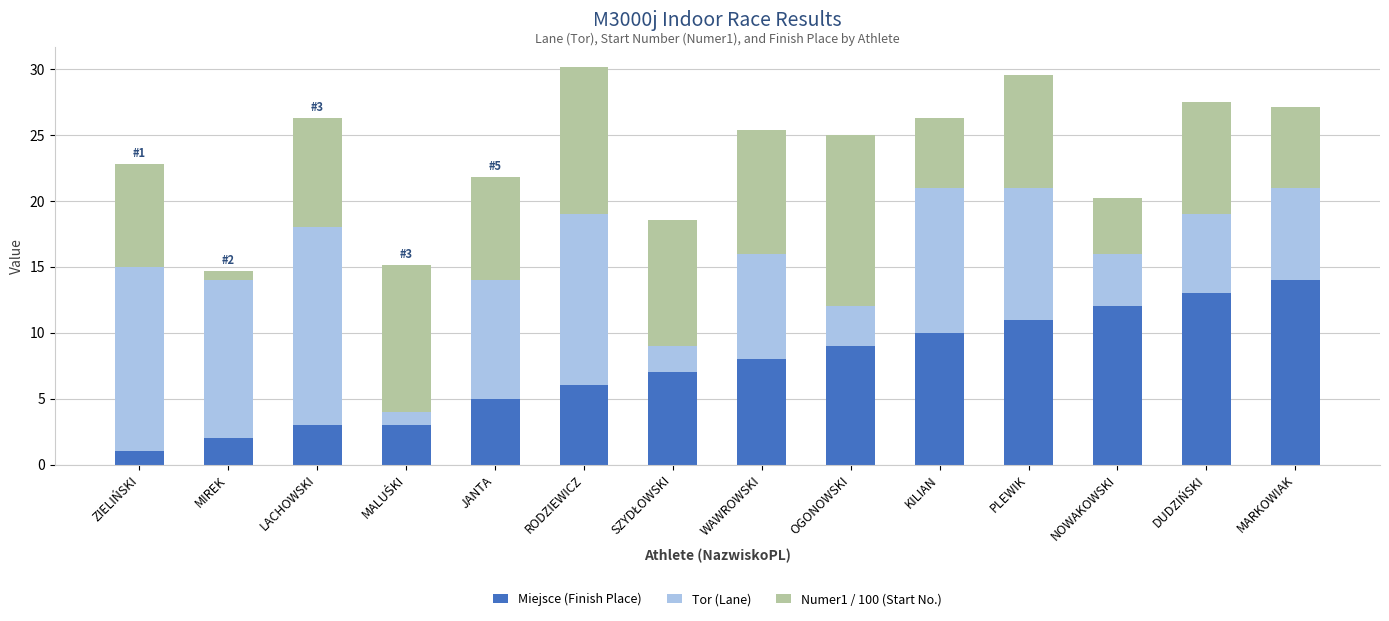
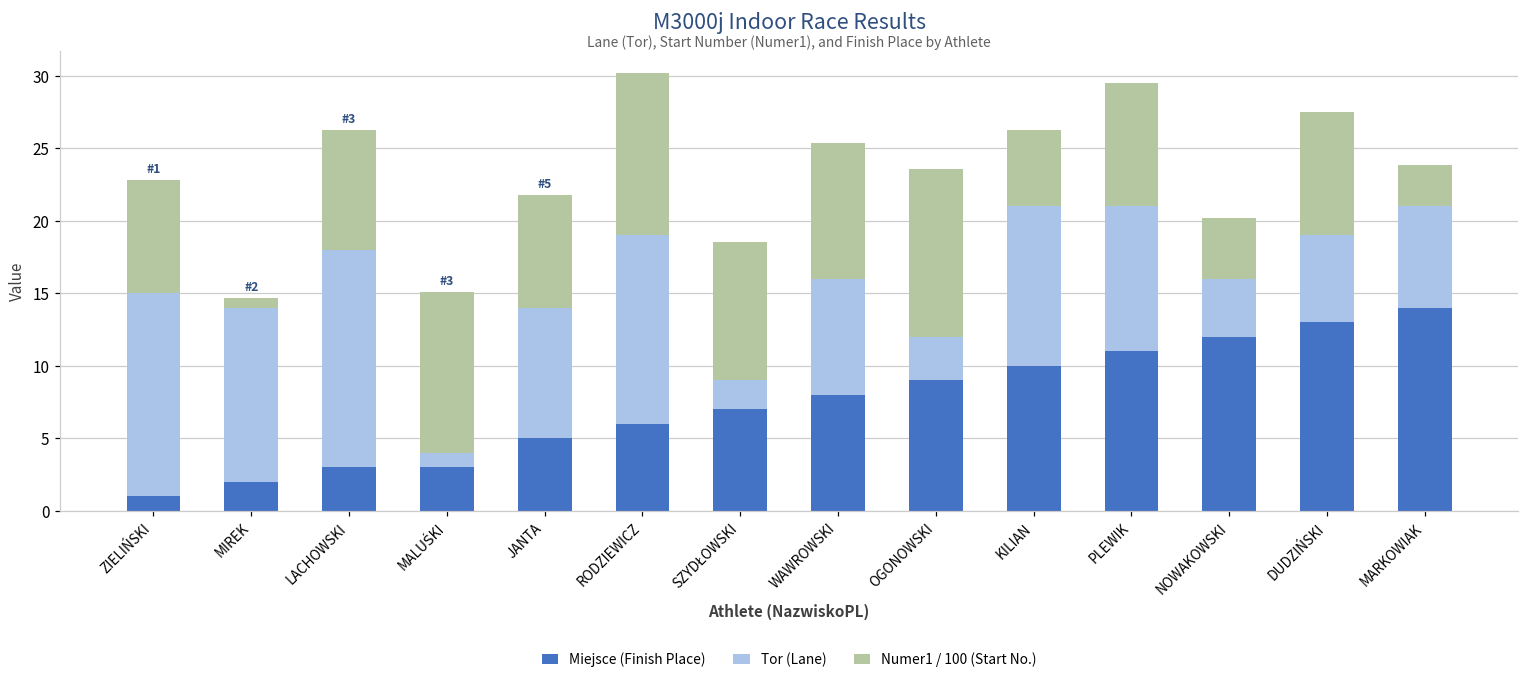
  {
    "Miejsce (Finish Place)": {
      "ZIELIŃSKI": 1.0,
      "MIREK": 2.0,
      "LACHOWSKI": 3.0,
      "MALUŚKI": 3.0,
      "JANTA": 5.0,
      "RODZIEWICZ": 6.0,
      "SZYDŁOWSKI": 7.0,
      "WAWROWSKI": 8.0,
      "OGONOWSKI": 9.0,
      "KILIAN": 10.0,
      "PLEWIK": 11.0,
      "NOWAKOWSKI": 12.0,
      "DUDZIŃSKI": 13.0,
      "MARKOWIAK": 14.0
    },
    "Tor (Lane)": {
      "ZIELIŃSKI": 14.0,
      "MIREK": 12.0,
      "LACHOWSKI": 15.0,
      "MALUŚKI": 1.0,
      "JANTA": 9.0,
      "RODZIEWICZ": 13.0,
      "SZYDŁOWSKI": 2.0,
      "WAWROWSKI": 8.0,
      "OGONOWSKI": 3.0,
      "KILIAN": 11.0,
      "PLEWIK": 10.0,
      "NOWAKOWSKI": 4.0,
      "DUDZIŃSKI": 6.0,
      "MARKOWIAK": 7.0
    },
    "Numer1 / 100 (Start No.)": {
      "RODZIEWICZ": 11.2,
      "SZYDŁOWSKI": 9.6,
      "WAWROWSKI": 9.4,
-     "OGONOWSKI": 13.0,
+     "OGONOWSKI": 11.6,
      "KILIAN": 5.3,
      "PLEWIK": 8.6,
      "NOWAKOWSKI": 4.2,
      "DUDZIŃSKI": 8.5,
-     "MARKOWIAK": 6.1
+     "MARKOWIAK": 2.8
    }
  }
